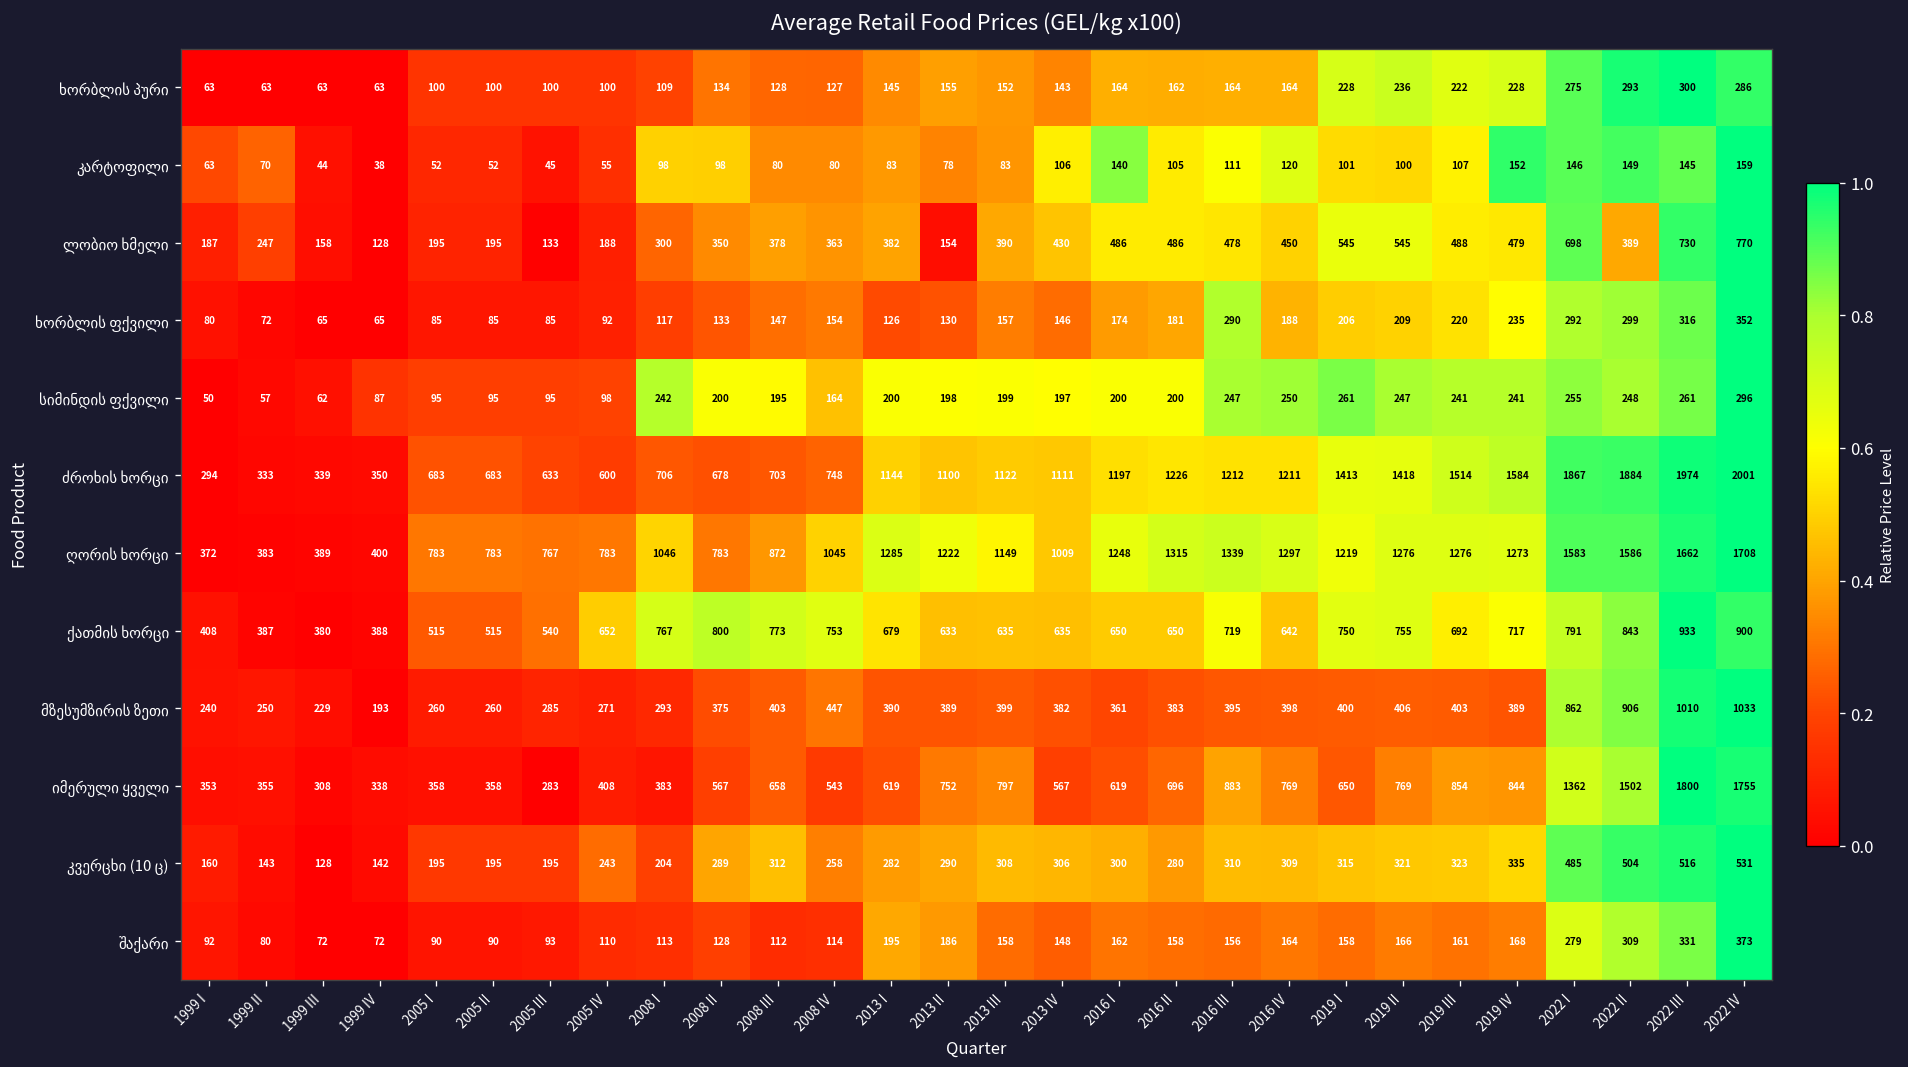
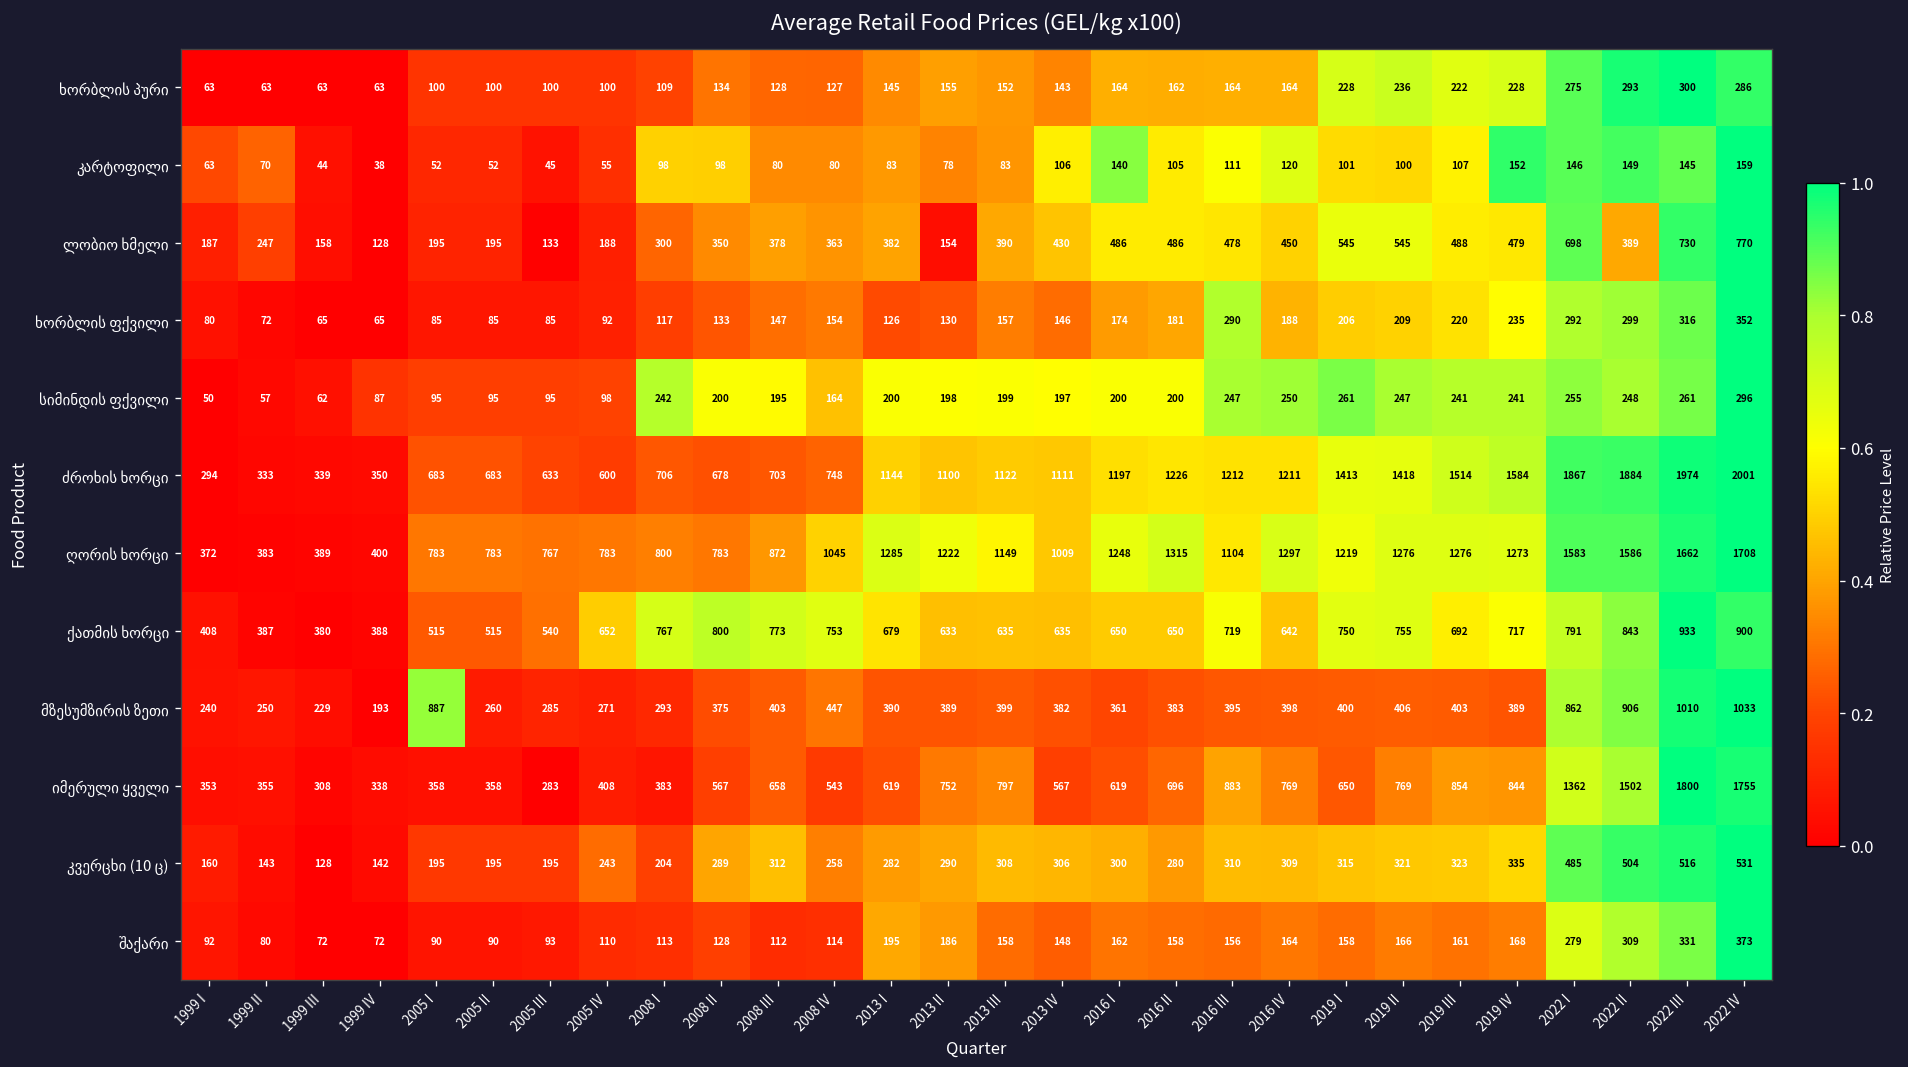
  {
    "ღორის ხორცი": {
      "1999 I": 372,
      "1999 II": 383,
      "1999 III": 389,
      "1999 IV": 400,
      "2005 I": 783,
      "2005 II": 783,
      "2005 III": 767,
      "2005 IV": 783,
-     "2008 I": 1046,
+     "2008 I": 800,
      "2008 II": 783,
      "2008 III": 872,
      "2008 IV": 1045,
      "2013 I": 1285,
      "2013 II": 1222,
      "2013 III": 1149,
      "2013 IV": 1009,
      "2016 I": 1248,
      "2016 II": 1315,
-     "2016 III": 1339,
+     "2016 III": 1104,
      "2016 IV": 1297,
      "2019 I": 1219,
      "2019 II": 1276,
      "2019 III": 1276,
      "2019 IV": 1273,
      "2022 I": 1583,
      "2022 II": 1586,
      "2022 III": 1662,
      "2022 IV": 1708
    },
    "მზესუმზირის ზეთი": {
      "1999 I": 240,
      "1999 II": 250,
      "1999 III": 229,
      "1999 IV": 193,
-     "2005 I": 260,
+     "2005 I": 887,
      "2005 II": 260,
      "2005 III": 285,
      "2005 IV": 271,
      "2008 I": 293,
      "2008 II": 375,
      "2008 III": 403,
      "2008 IV": 447,
      "2013 I": 390,
      "2013 II": 389,
      "2013 III": 399,
      "2013 IV": 382,
      "2016 I": 361,
      "2016 II": 383,
      "2016 III": 395,
      "2016 IV": 398,
      "2019 I": 400,
      "2019 II": 406,
      "2019 III": 403,
      "2019 IV": 389,
      "2022 I": 862,
      "2022 II": 906,
      "2022 III": 1010,
      "2022 IV": 1033
    }
  }
